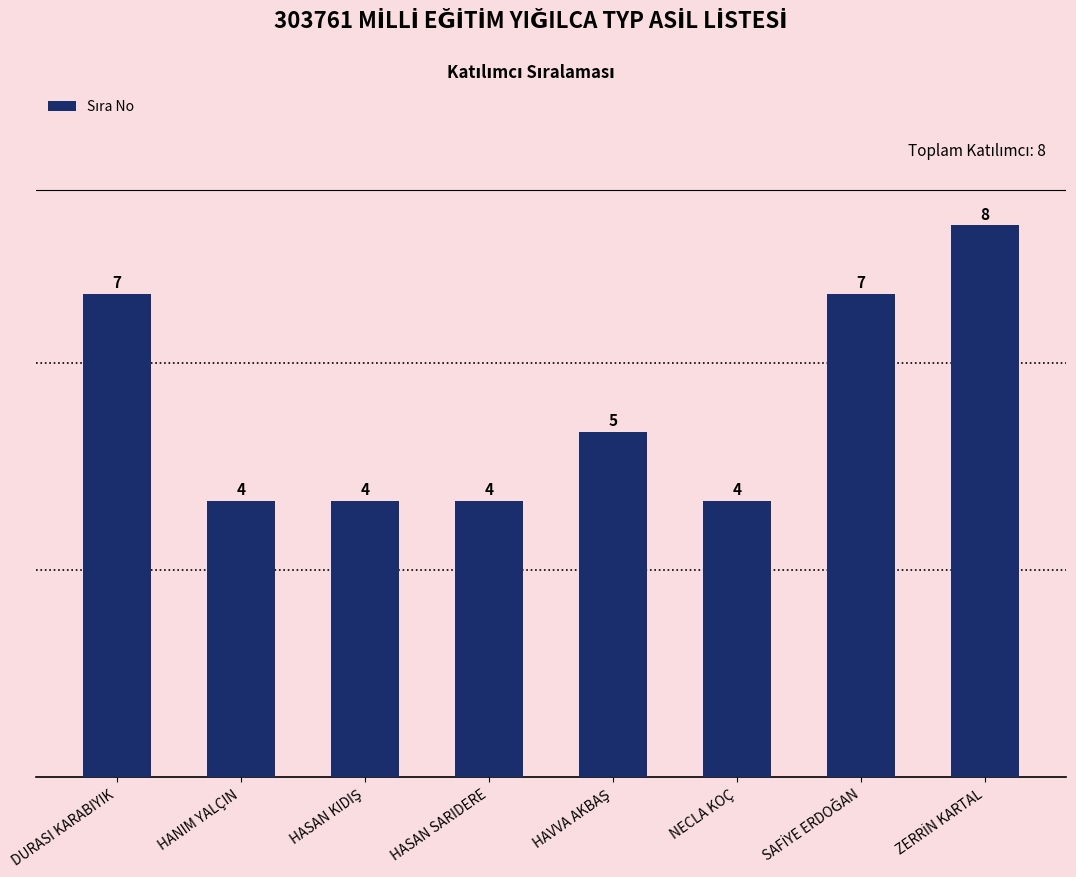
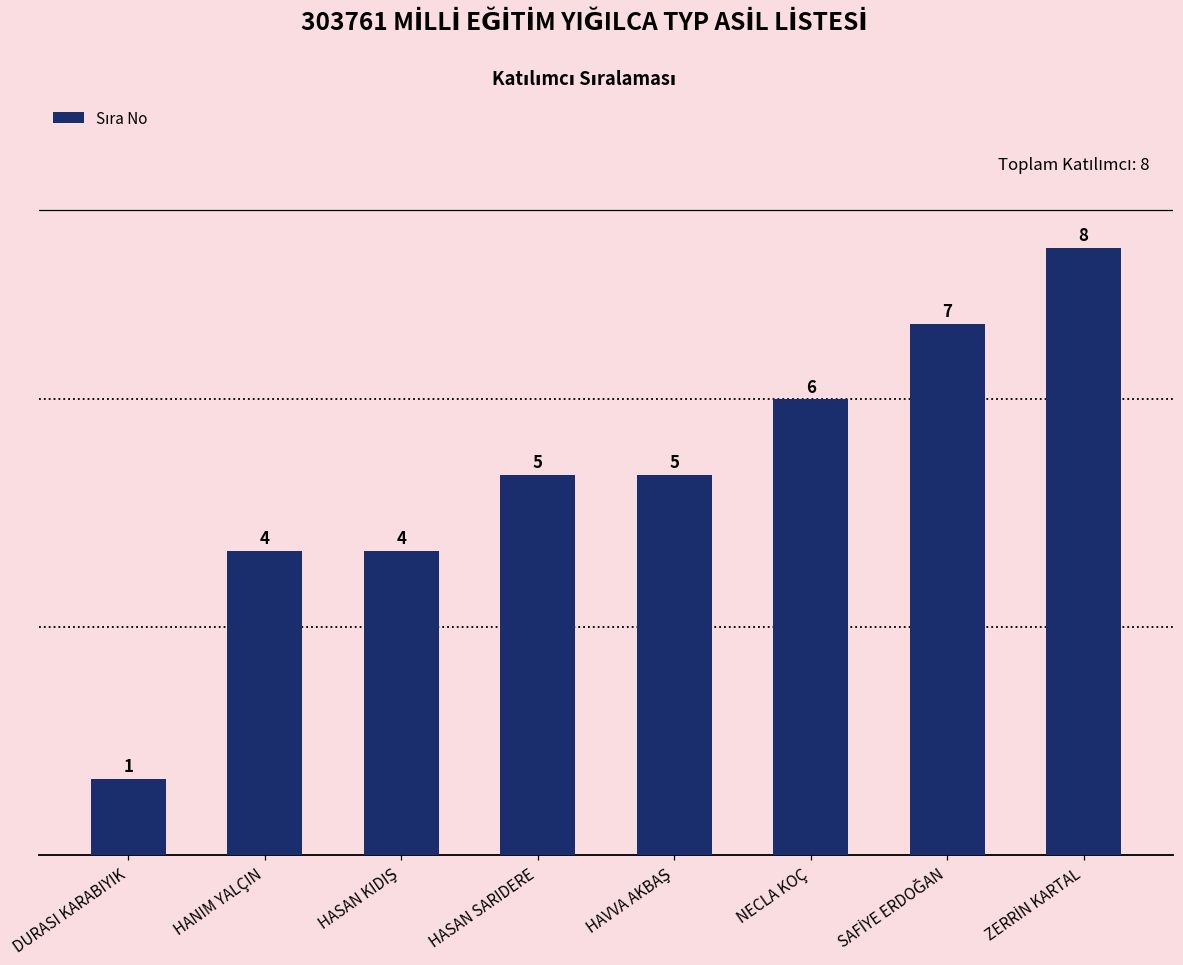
  {
-   "DURASI KARABIYIK": 7,
+   "DURASI KARABIYIK": 1,
    "HANIM YALÇIN": 4,
    "HASAN KIDIŞ": 4,
-   "HASAN SARIDERE": 4,
+   "HASAN SARIDERE": 5,
    "HAVVA AKBAŞ": 5,
-   "NECLA KOÇ": 4,
+   "NECLA KOÇ": 6,
    "SAFİYE ERDOĞAN": 7,
    "ZERRİN KARTAL": 8
  }
